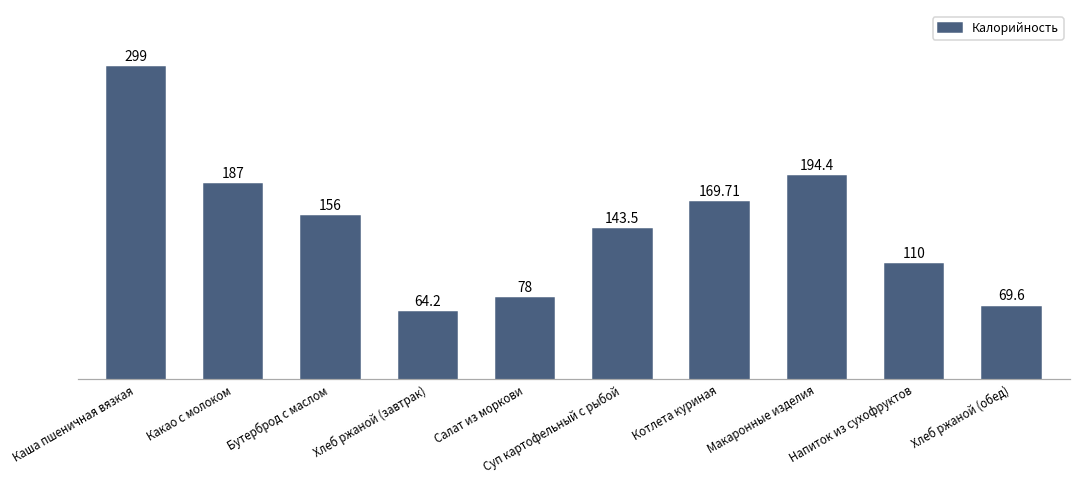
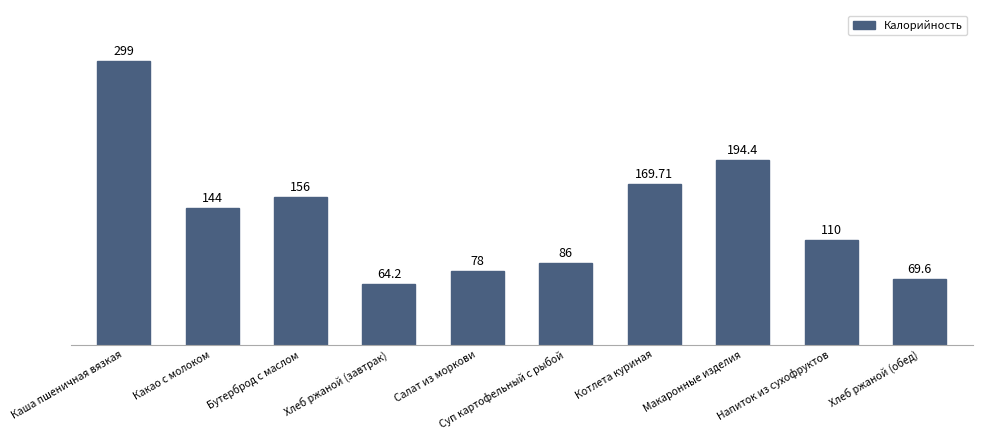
  {
    "Каша пшеничная вязкая": 299,
-   "Какао с молоком": 187,
+   "Какао с молоком": 144,
    "Бутерброд с маслом": 156,
    "Хлеб ржаной (завтрак)": 64.2,
    "Салат из моркови": 78,
-   "Суп картофельный с рыбой": 143.5,
+   "Суп картофельный с рыбой": 86,
    "Котлета куриная": 169.71,
    "Макаронные изделия": 194.4,
    "Напиток из сухофруктов": 110,
    "Хлеб ржаной (обед)": 69.6
  }
